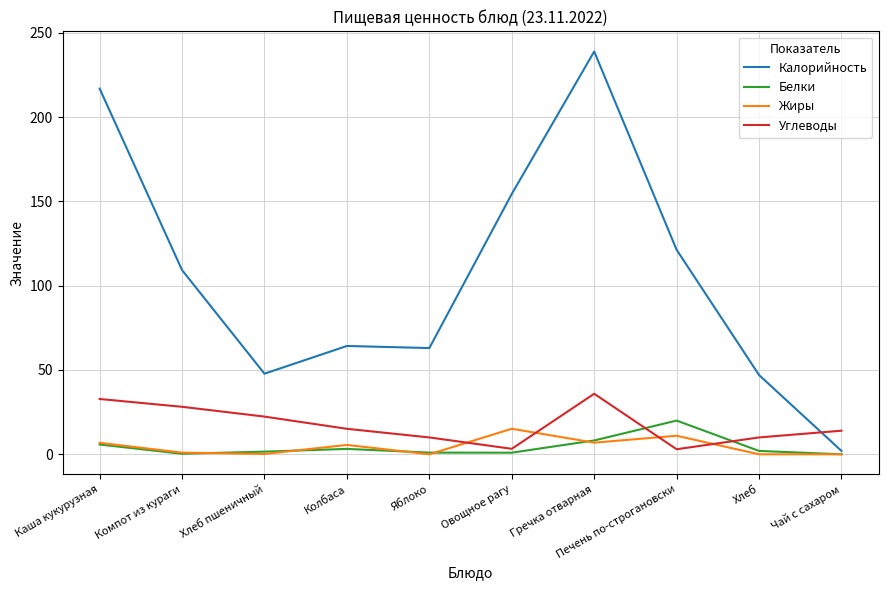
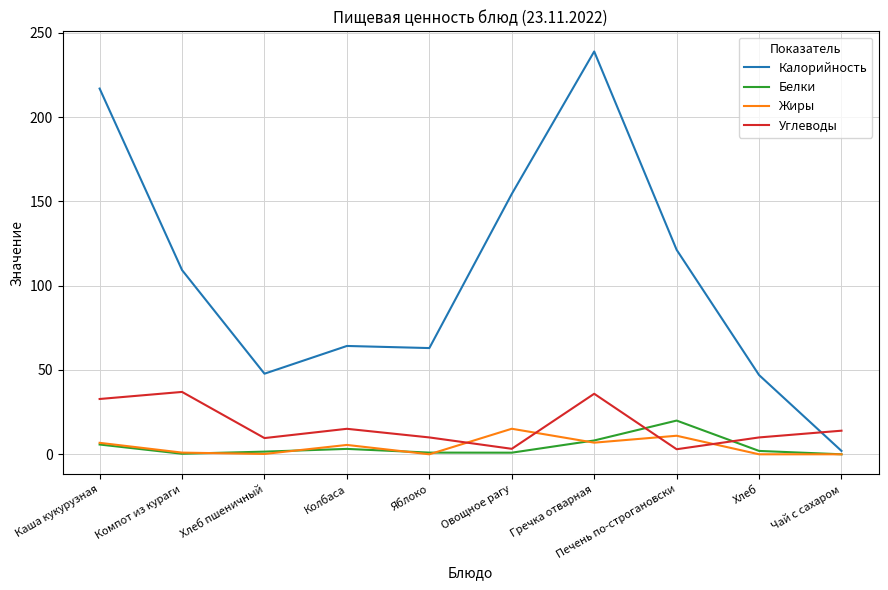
  {
    "Калорийность": {
      "Каша кукурузная": 217,
      "Компот из кураги": 109,
      "Хлеб пшеничный": 48,
      "Колбаса": 64,
      "Яблоко": 63,
      "Овощное рагу": 154,
      "Гречка отварная": 239,
      "Печень по-строгановски": 121,
      "Хлеб": 47,
      "Чай с сахаром": 2
    },
    "Белки": {
      "Колбаса": 3,
      "Овощное рагу": 1,
      "Печень по-строгановски": 20,
      "Хлеб": 2
    },
    "Жиры": {
      "Колбаса": 6,
      "Овощное рагу": 15,
      "Печень по-строгановски": 11,
      "Хлеб": 0
    },
    "Углеводы": {
      "Каша кукурузная": 33,
-     "Компот из кураги": 28,
-     "Хлеб пшеничный": 22,
+     "Компот из кураги": 37,
+     "Хлеб пшеничный": 10,
      "Колбаса": 15,
      "Яблоко": 10,
      "Овощное рагу": 3,
      "Гречка отварная": 36,
      "Печень по-строгановски": 3,
      "Хлеб": 10,
      "Чай с сахаром": 14
    }
  }
